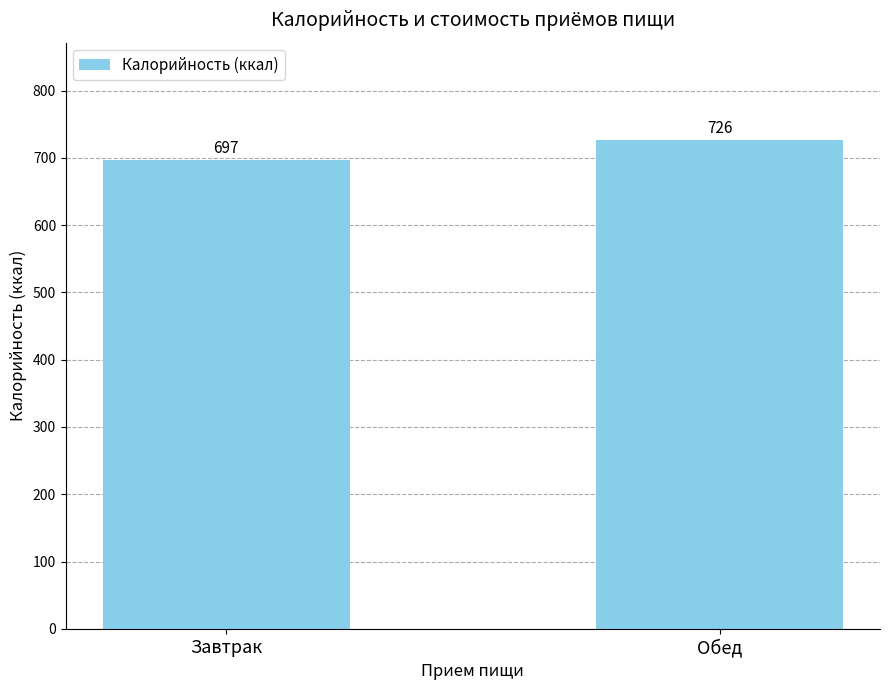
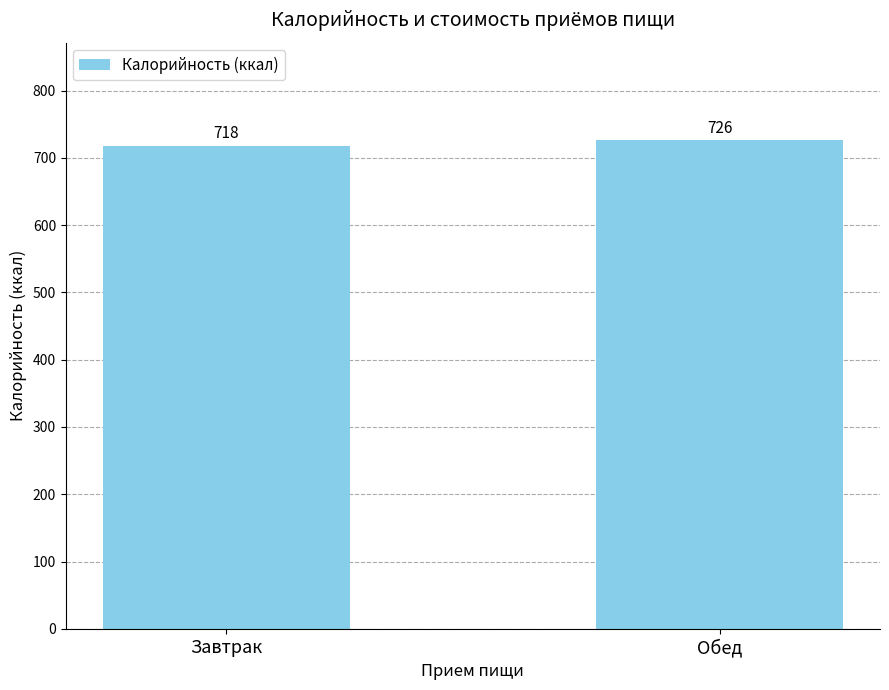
  {
-   "Завтрак": 697,
+   "Завтрак": 718,
    "Обед": 726
  }
